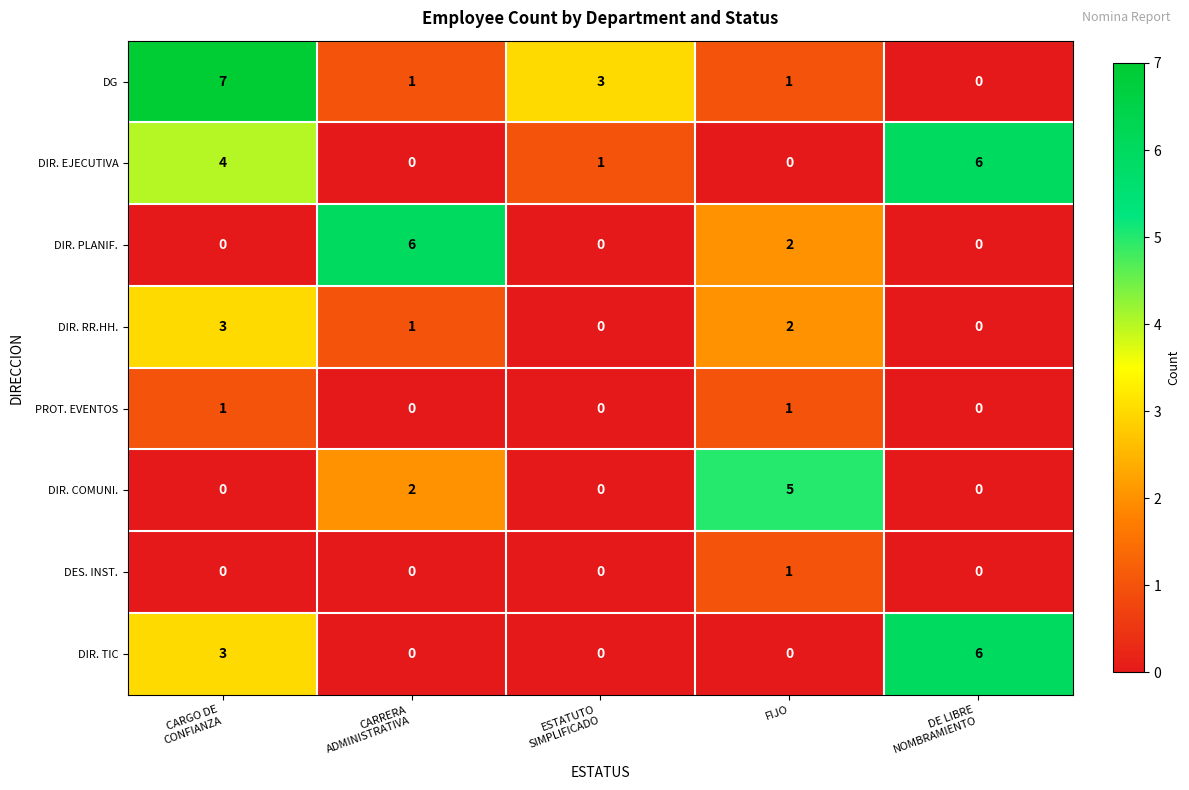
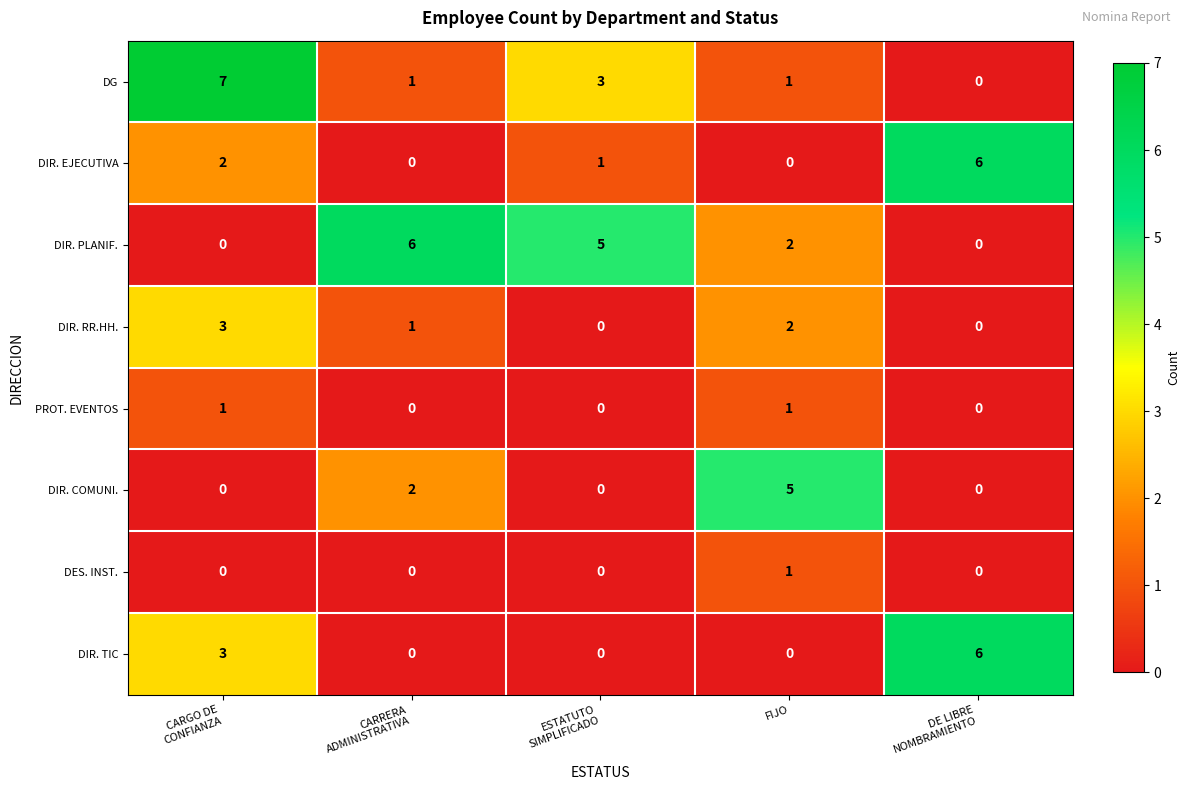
  {
    "DG": {
      "CARGO DE CONFIANZA": 7,
      "CARRERA ADMINISTRATIVA": 1,
      "ESTATUTO SIMPLIFICADO": 3,
      "FIJO": 1,
      "DE LIBRE NOMBRAMIENTO": 0
    },
    "DIR. EJECUTIVA": {
-     "CARGO DE CONFIANZA": 4,
+     "CARGO DE CONFIANZA": 2,
      "CARRERA ADMINISTRATIVA": 0,
      "ESTATUTO SIMPLIFICADO": 1,
      "FIJO": 0,
      "DE LIBRE NOMBRAMIENTO": 6
    },
    "DIR. PLANIF.": {
      "CARGO DE CONFIANZA": 0,
      "CARRERA ADMINISTRATIVA": 6,
-     "ESTATUTO SIMPLIFICADO": 0,
+     "ESTATUTO SIMPLIFICADO": 5,
      "FIJO": 2,
      "DE LIBRE NOMBRAMIENTO": 0
    },
    "DIR. RR.HH.": {
      "CARGO DE CONFIANZA": 3,
      "CARRERA ADMINISTRATIVA": 1,
      "ESTATUTO SIMPLIFICADO": 0,
      "FIJO": 2,
      "DE LIBRE NOMBRAMIENTO": 0
    },
    "PROT. EVENTOS": {
      "CARGO DE CONFIANZA": 1,
      "CARRERA ADMINISTRATIVA": 0,
      "ESTATUTO SIMPLIFICADO": 0,
      "FIJO": 1,
      "DE LIBRE NOMBRAMIENTO": 0
    },
    "DIR. COMUNI.": {
      "CARGO DE CONFIANZA": 0,
      "CARRERA ADMINISTRATIVA": 2,
      "ESTATUTO SIMPLIFICADO": 0,
      "FIJO": 5,
      "DE LIBRE NOMBRAMIENTO": 0
    },
    "DES. INST.": {
      "CARGO DE CONFIANZA": 0,
      "CARRERA ADMINISTRATIVA": 0,
      "ESTATUTO SIMPLIFICADO": 0,
      "FIJO": 1,
      "DE LIBRE NOMBRAMIENTO": 0
    },
    "DIR. TIC": {
      "CARGO DE CONFIANZA": 3,
      "CARRERA ADMINISTRATIVA": 0,
      "ESTATUTO SIMPLIFICADO": 0,
      "FIJO": 0,
      "DE LIBRE NOMBRAMIENTO": 6
    }
  }
